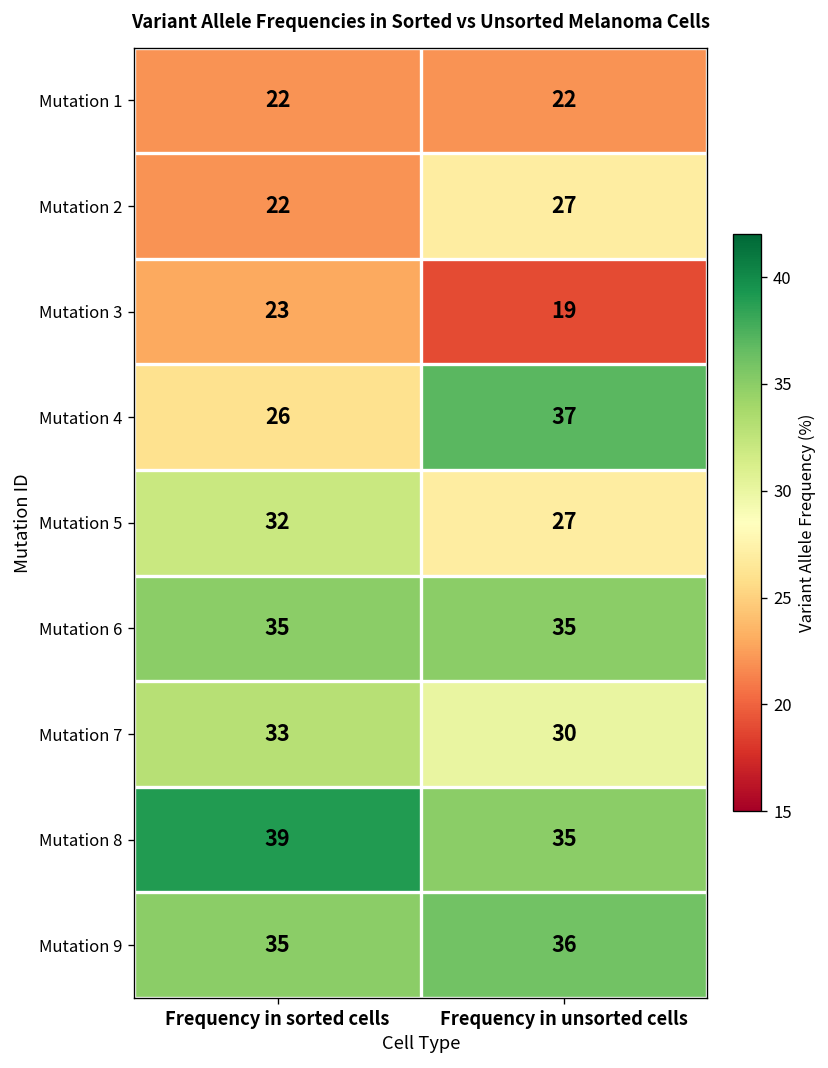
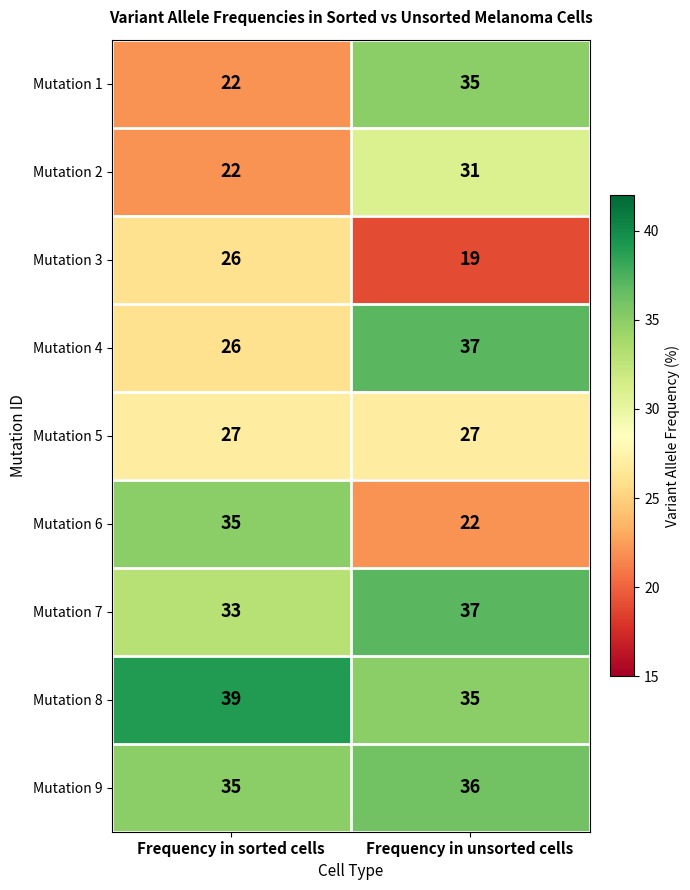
  {
    "Mutation 1": {
      "Frequency in sorted cells": 22,
-     "Frequency in unsorted cells": 22
+     "Frequency in unsorted cells": 35
    },
    "Mutation 2": {
      "Frequency in sorted cells": 22,
-     "Frequency in unsorted cells": 27
+     "Frequency in unsorted cells": 31
    },
    "Mutation 3": {
-     "Frequency in sorted cells": 23,
+     "Frequency in sorted cells": 26,
      "Frequency in unsorted cells": 19
    },
    "Mutation 4": {
      "Frequency in sorted cells": 26,
      "Frequency in unsorted cells": 37
    },
    "Mutation 5": {
-     "Frequency in sorted cells": 32,
+     "Frequency in sorted cells": 27,
      "Frequency in unsorted cells": 27
    },
    "Mutation 6": {
      "Frequency in sorted cells": 35,
-     "Frequency in unsorted cells": 35
+     "Frequency in unsorted cells": 22
    },
    "Mutation 7": {
      "Frequency in sorted cells": 33,
-     "Frequency in unsorted cells": 30
+     "Frequency in unsorted cells": 37
    },
    "Mutation 8": {
      "Frequency in sorted cells": 39,
      "Frequency in unsorted cells": 35
    },
    "Mutation 9": {
      "Frequency in sorted cells": 35,
      "Frequency in unsorted cells": 36
    }
  }
